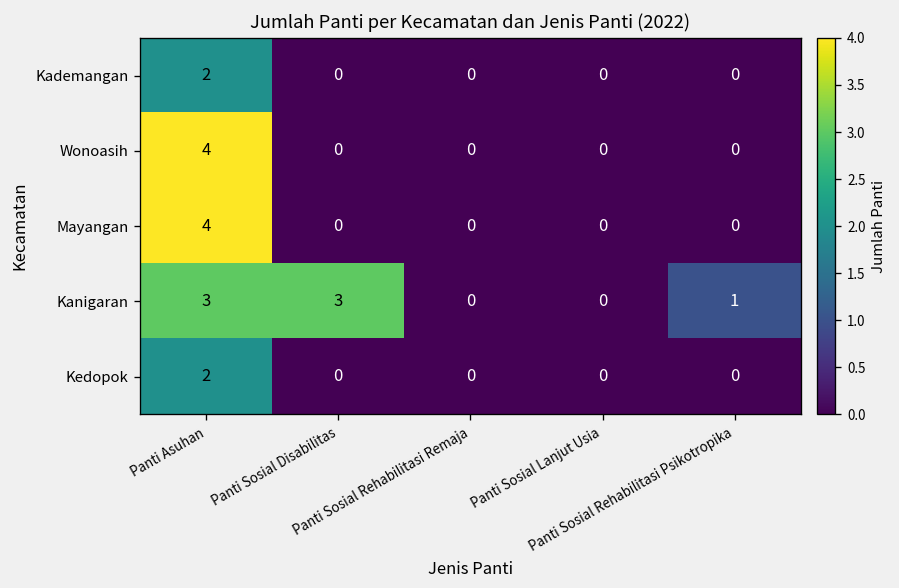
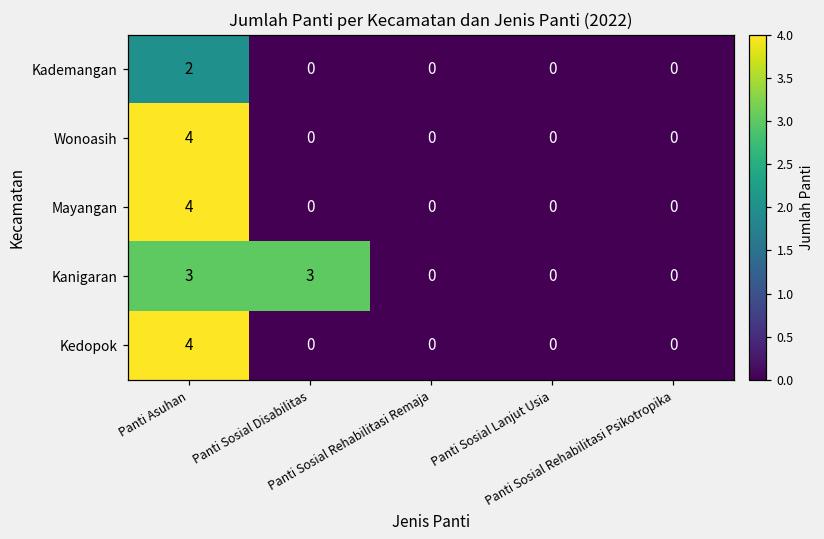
  {
    "Kademangan": {
      "Panti Asuhan": 2,
      "Panti Sosial Disabilitas": 0,
      "Panti Sosial Rehabilitasi Remaja": 0,
      "Panti Sosial Lanjut Usia": 0,
      "Panti Sosial Rehabilitasi Psikotropika": 0
    },
    "Wonoasih": {
      "Panti Asuhan": 4,
      "Panti Sosial Disabilitas": 0,
      "Panti Sosial Rehabilitasi Remaja": 0,
      "Panti Sosial Lanjut Usia": 0,
      "Panti Sosial Rehabilitasi Psikotropika": 0
    },
    "Mayangan": {
      "Panti Asuhan": 4,
      "Panti Sosial Disabilitas": 0,
      "Panti Sosial Rehabilitasi Remaja": 0,
      "Panti Sosial Lanjut Usia": 0,
      "Panti Sosial Rehabilitasi Psikotropika": 0
    },
    "Kanigaran": {
      "Panti Asuhan": 3,
      "Panti Sosial Disabilitas": 3,
      "Panti Sosial Rehabilitasi Remaja": 0,
      "Panti Sosial Lanjut Usia": 0,
-     "Panti Sosial Rehabilitasi Psikotropika": 1
+     "Panti Sosial Rehabilitasi Psikotropika": 0
    },
    "Kedopok": {
-     "Panti Asuhan": 2,
+     "Panti Asuhan": 4,
      "Panti Sosial Disabilitas": 0,
      "Panti Sosial Rehabilitasi Remaja": 0,
      "Panti Sosial Lanjut Usia": 0,
      "Panti Sosial Rehabilitasi Psikotropika": 0
    }
  }
